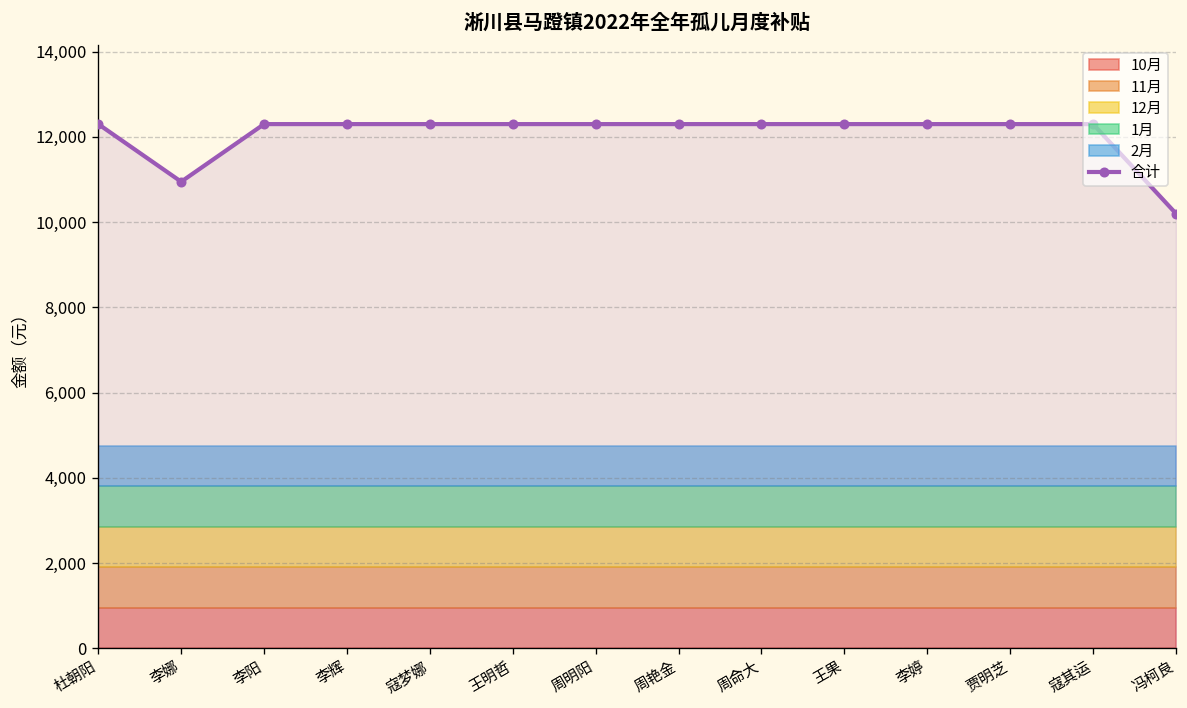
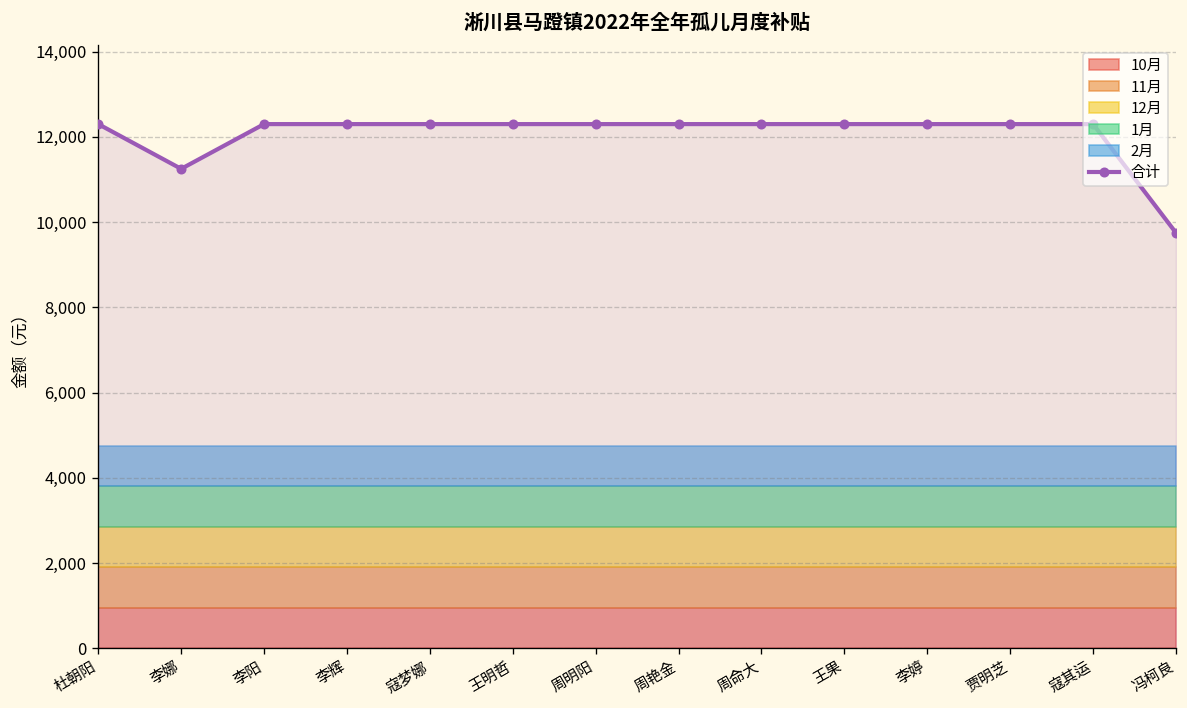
  {
    "合计": {
      "杜朝阳": "12,300",
-     "李娜": "10,900",
+     "李娜": "11,300",
      "李阳": "12,300",
      "李辉": "12,300",
      "寇梦娜": "12,300",
      "王明哲": "12,300",
      "周明阳": "12,300",
      "周艳金": "12,300",
      "周命大": "12,300",
      "王果": "12,300",
      "李婷": "12,300",
      "贾明芝": "12,300",
-     "冯柯良": "10,200"
+     "冯柯良": "9,700"
    },
    "12月": {
      "杜朝阳": "1,000",
      "李娜": "1,000",
      "李阳": "1,000",
      "李辉": "1,000",
      "寇梦娜": "1,000",
      "王明哲": "1,000",
      "周明阳": "1,000",
      "周艳金": "1,000",
      "周命大": "1,000",
      "王果": "1,000",
      "李婷": "1,000",
      "贾明芝": "1,000",
      "寇其运": "1,000",
      "冯柯良": "1,000"
    },
    "1月": {
      "杜朝阳": "1,000",
      "李娜": "1,000",
      "李阳": "1,000",
      "李辉": "1,000",
      "寇梦娜": "1,000",
      "王明哲": "1,000",
      "周明阳": "1,000",
      "周艳金": "1,000",
      "周命大": "1,000",
      "王果": "1,000",
      "李婷": "1,000",
      "贾明芝": "1,000",
      "寇其运": "1,000",
      "冯柯良": "1,000"
    },
    "2月": {
      "杜朝阳": "1,000",
      "李娜": "1,000",
      "李阳": "1,000",
      "李辉": "1,000",
      "寇梦娜": "1,000",
      "王明哲": "1,000",
      "周明阳": "1,000",
      "周艳金": "1,000",
      "周命大": "1,000",
      "王果": "1,000",
      "李婷": "1,000",
      "贾明芝": "1,000",
      "寇其运": "1,000",
      "冯柯良": "1,000"
    }
  }
